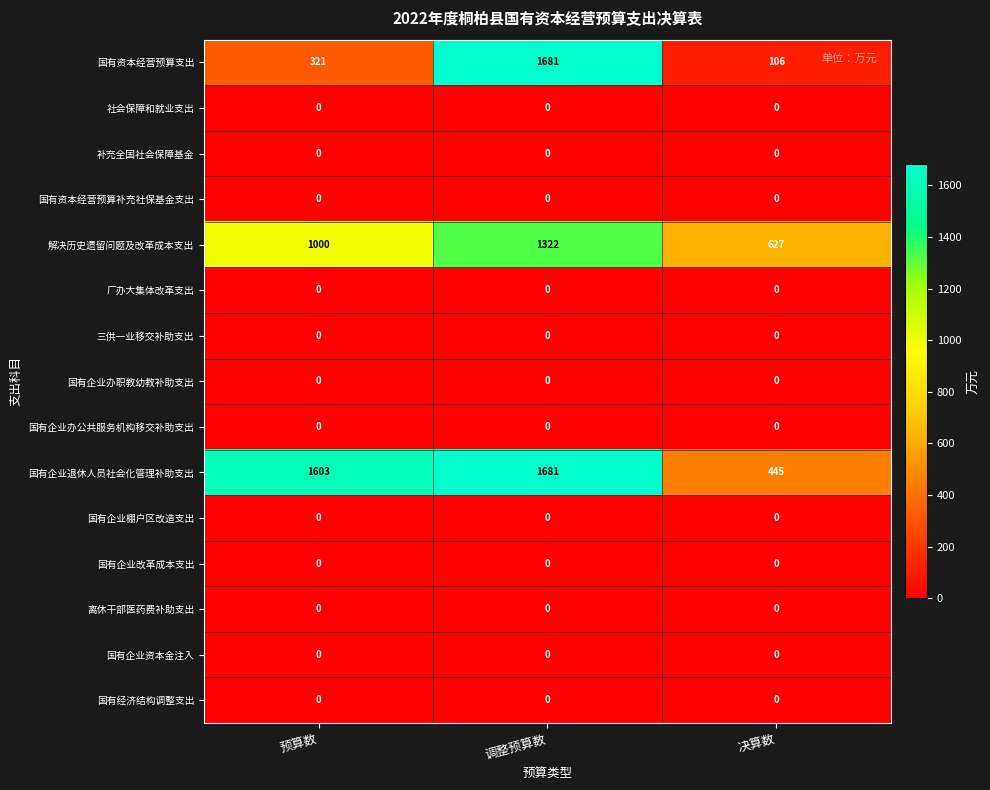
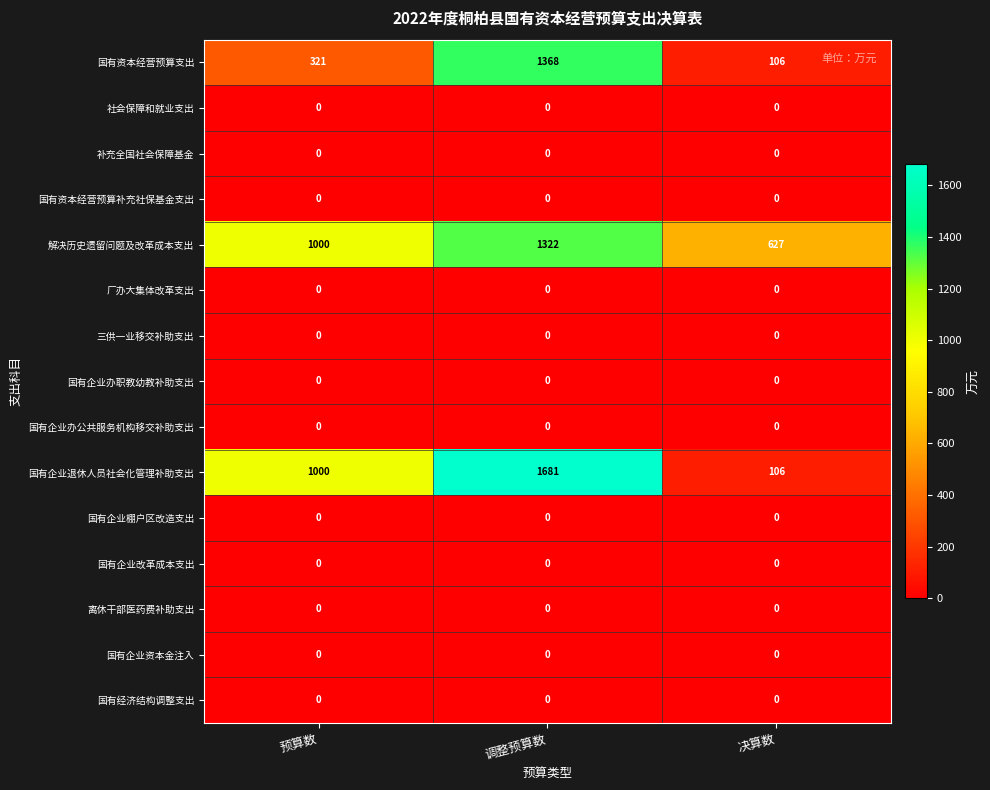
  {
    "国有资本经营预算支出": {
      "预算数": 321,
-     "调整预算数": 1681
+     "调整预算数": 1368
    },
    "社会保障和就业支出": {
      "预算数": 0,
      "调整预算数": 0,
      "决算数": 0
    },
    "补充全国社会保障基金": {
      "预算数": 0,
      "调整预算数": 0,
      "决算数": 0
    },
    "国有资本经营预算补充社保基金支出": {
      "预算数": 0,
      "调整预算数": 0,
      "决算数": 0
    },
    "解决历史遗留问题及改革成本支出": {
      "预算数": 1000,
      "调整预算数": 1322,
      "决算数": 627
    },
    "厂办大集体改革支出": {
      "预算数": 0,
      "调整预算数": 0,
      "决算数": 0
    },
    "三供一业移交补助支出": {
      "预算数": 0,
      "调整预算数": 0,
      "决算数": 0
    },
    "国有企业办职教幼教补助支出": {
      "预算数": 0,
      "调整预算数": 0,
      "决算数": 0
    },
    "国有企业办公共服务机构移交补助支出": {
      "预算数": 0,
      "调整预算数": 0,
      "决算数": 0
    },
    "国有企业退休人员社会化管理补助支出": {
-     "预算数": 1603,
+     "预算数": 1000,
      "调整预算数": 1681,
-     "决算数": 445
+     "决算数": 106
    },
    "国有企业棚户区改造支出": {
      "预算数": 0,
      "调整预算数": 0,
      "决算数": 0
    },
    "国有企业改革成本支出": {
      "预算数": 0,
      "调整预算数": 0,
      "决算数": 0
    },
    "离休干部医药费补助支出": {
      "预算数": 0,
      "调整预算数": 0,
      "决算数": 0
    },
    "国有企业资本金注入": {
      "预算数": 0,
      "调整预算数": 0,
      "决算数": 0
    },
    "国有经济结构调整支出": {
      "预算数": 0,
      "调整预算数": 0,
      "决算数": 0
    }
  }
